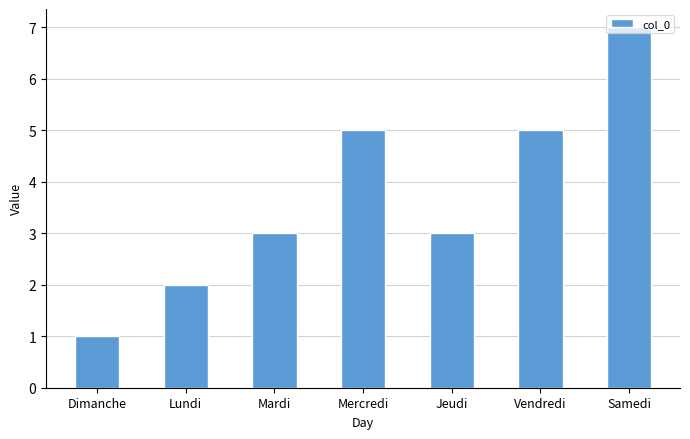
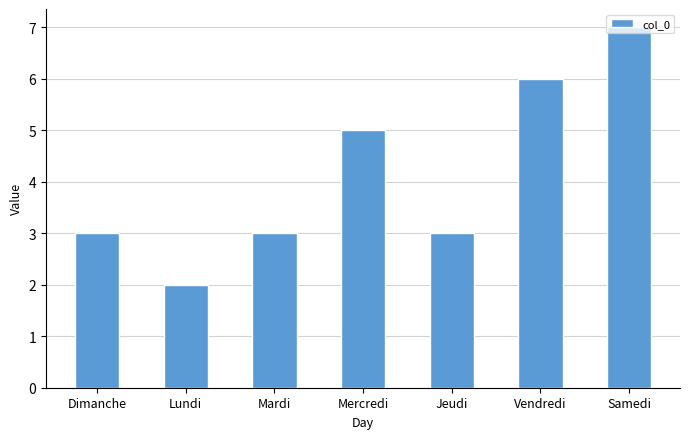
  {
-   "Dimanche": 1,
+   "Dimanche": 3,
    "Lundi": 2,
    "Mardi": 3,
    "Mercredi": 5,
    "Jeudi": 3,
-   "Vendredi": 5
+   "Vendredi": 6
  }
